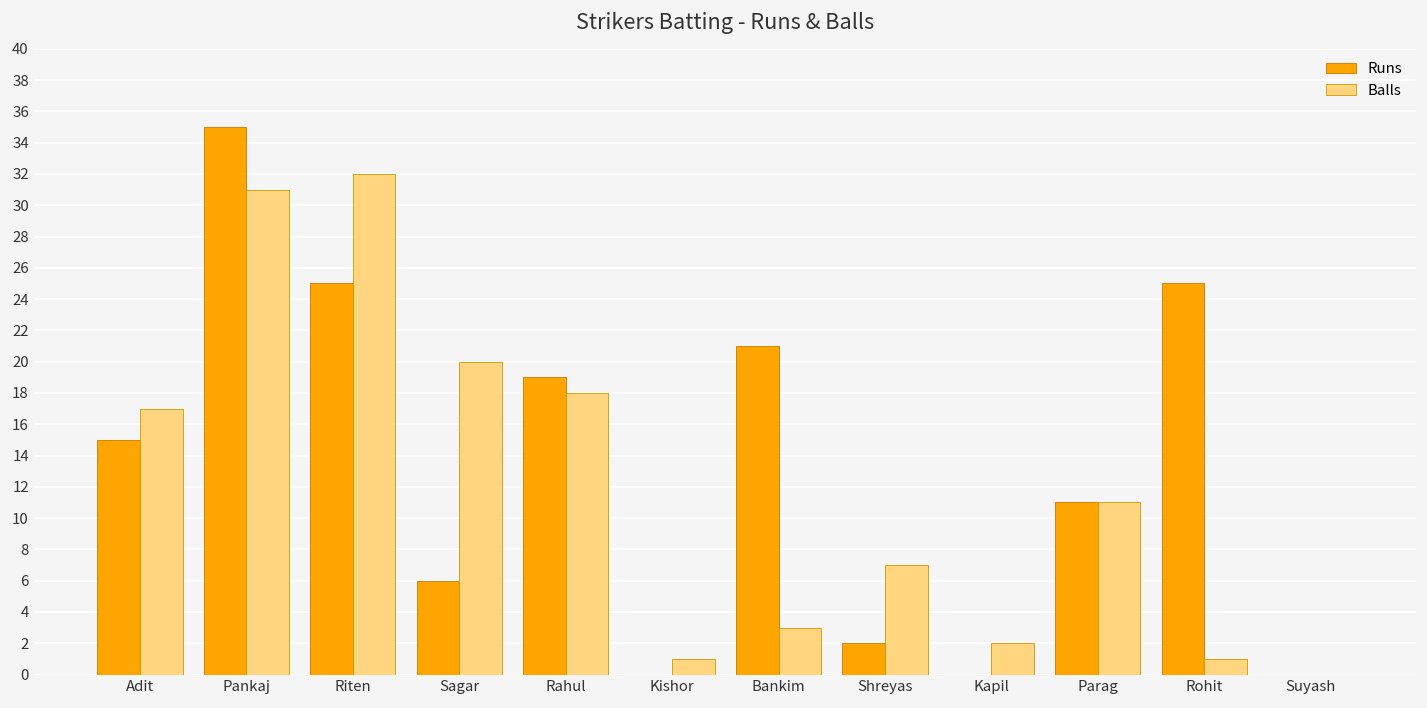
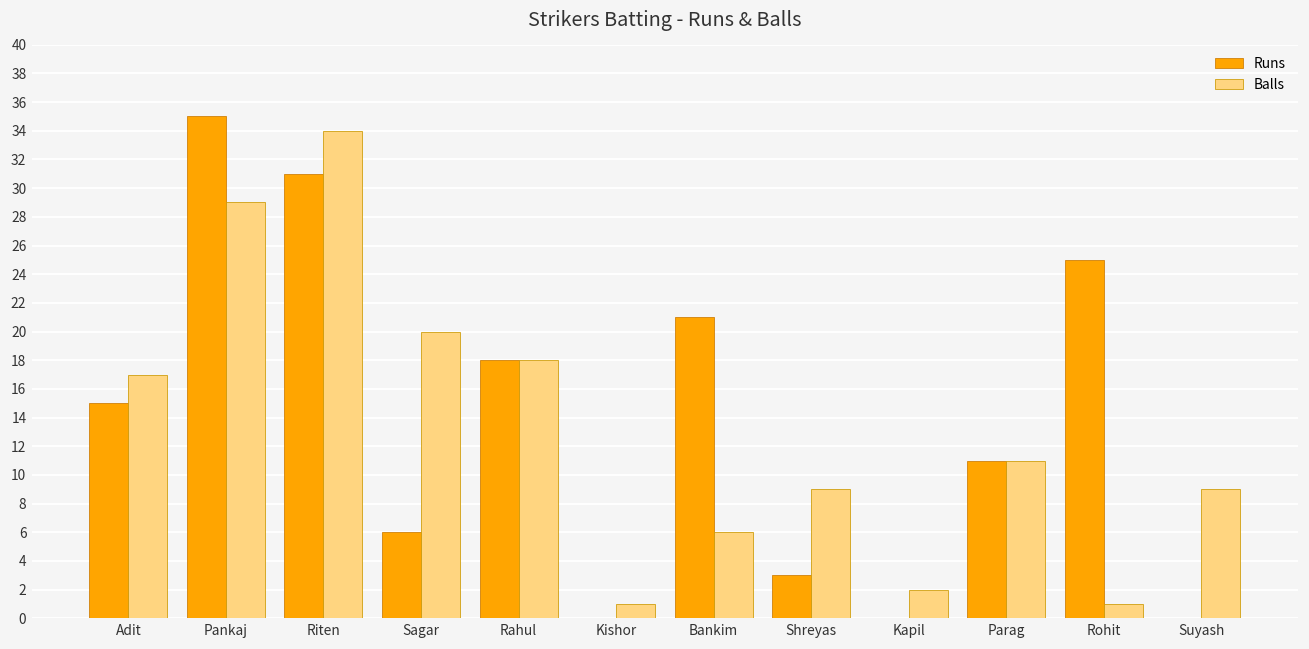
  {
    "Runs": {
      "Adit": 15,
      "Pankaj": 35,
-     "Riten": 25,
+     "Riten": 31,
      "Sagar": 6,
-     "Rahul": 19,
+     "Rahul": 18,
      "Kishor": 0,
      "Bankim": 21,
-     "Shreyas": 2,
+     "Shreyas": 3,
      "Kapil": 0,
      "Parag": 11,
      "Rohit": 25,
      "Suyash": 0
    },
    "Balls": {
      "Adit": 17,
-     "Pankaj": 31,
-     "Riten": 32,
+     "Pankaj": 29,
+     "Riten": 34,
      "Sagar": 20,
      "Rahul": 18,
      "Kishor": 1,
-     "Bankim": 3,
-     "Shreyas": 7,
+     "Bankim": 6,
+     "Shreyas": 9,
      "Kapil": 2,
      "Parag": 11,
      "Rohit": 1,
-     "Suyash": 0
+     "Suyash": 9
    }
  }
